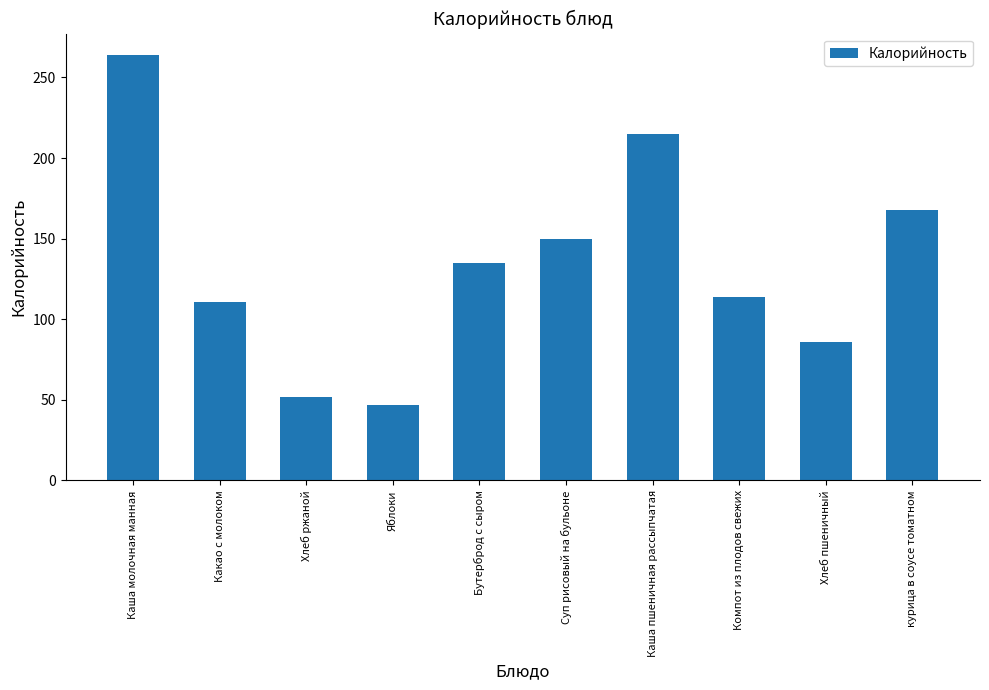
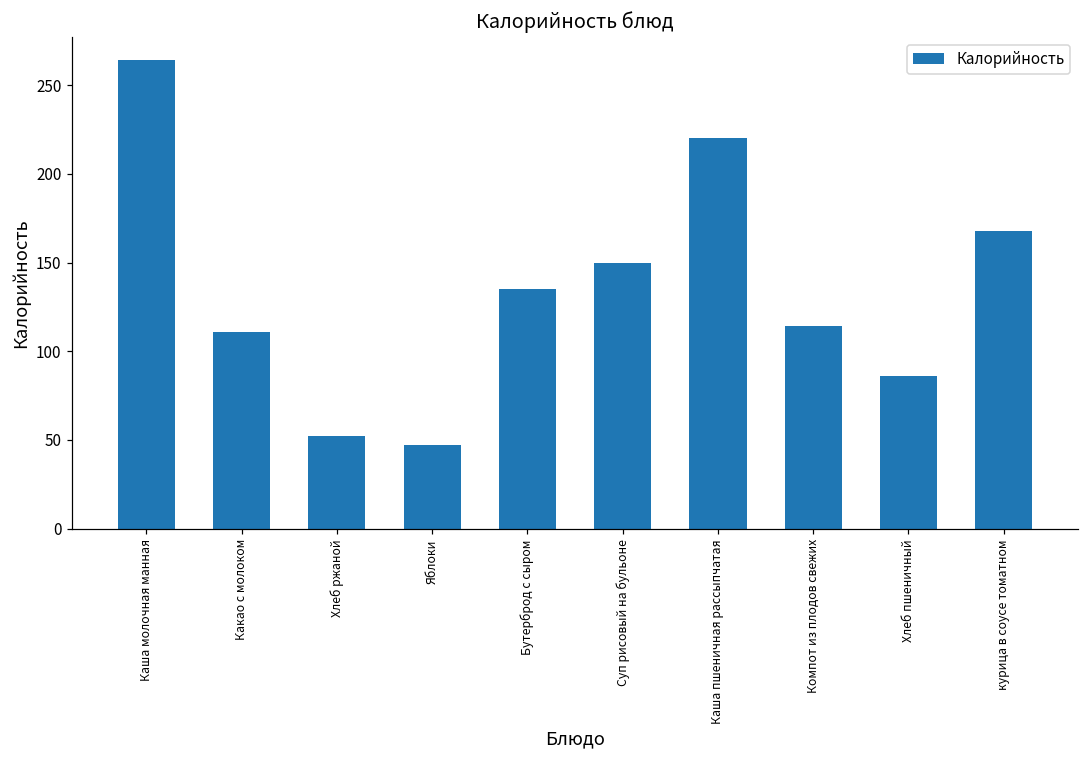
  {
    "Каша молочная манная": 264,
    "Какао с молоком": 111,
    "Хлеб ржаной": 52,
    "Яблоки": 47,
    "Бутерброд с сыром": 135,
    "Суп рисовый на бульоне": 150,
-   "Каша пшеничная рассыпчатая": 215,
+   "Каша пшеничная рассыпчатая": 220,
    "Компот из плодов свежих": 114,
    "Хлеб пшеничный": 86,
    "курица в соусе томатном": 168
  }
